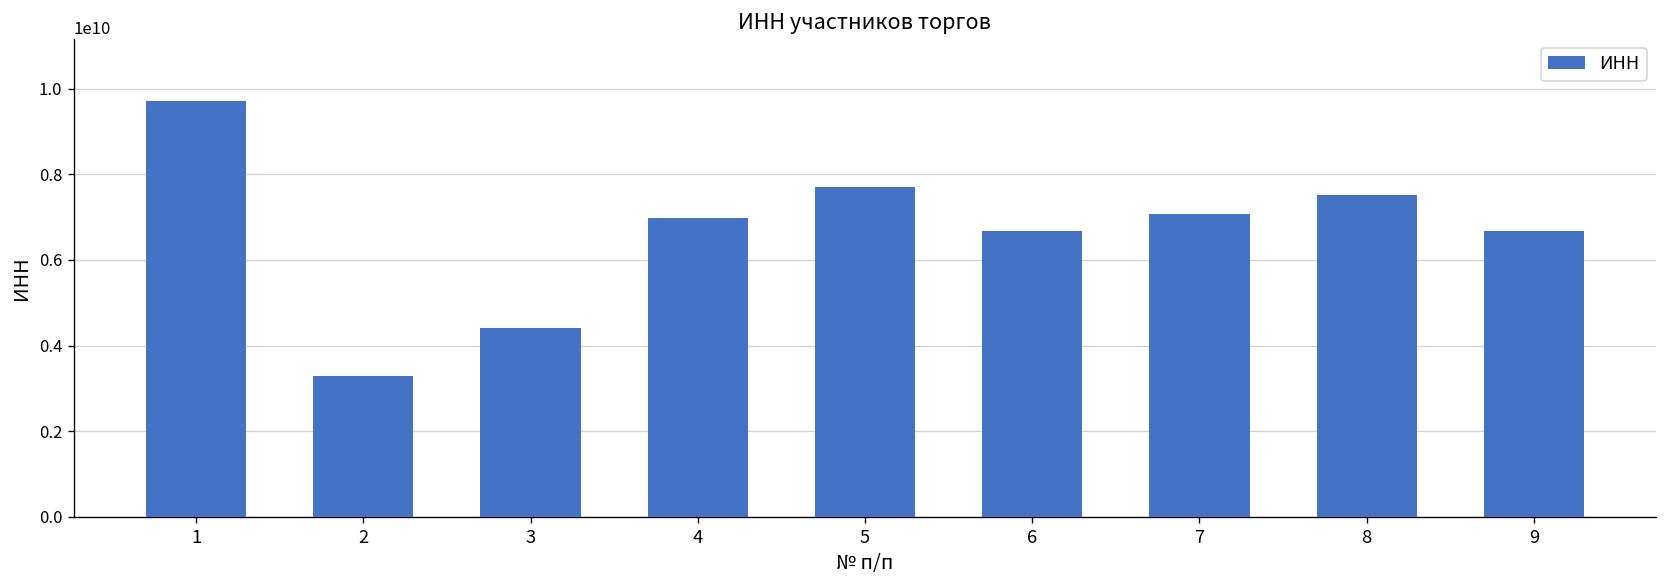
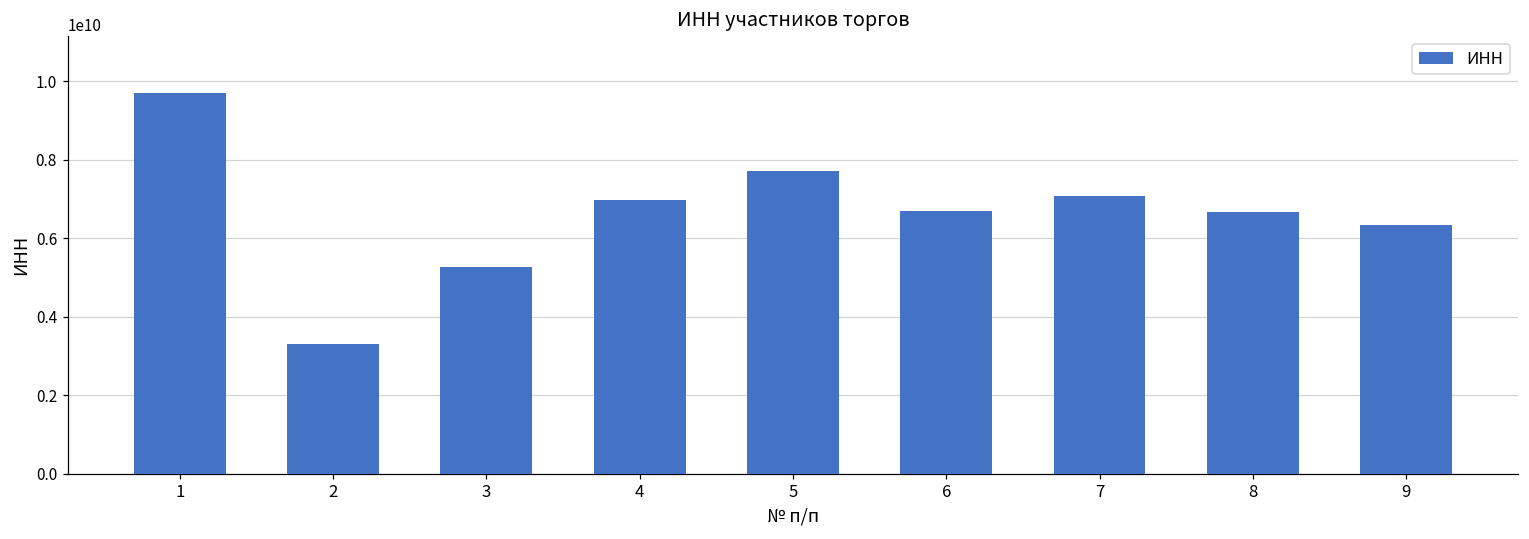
  {
    "1": 9700000000,
    "2": 3300000000,
-   "3": 4400000000,
+   "3": 5300000000,
    "4": 7000000000,
    "5": 7700000000,
    "6": 6700000000,
    "7": 7100000000,
-   "8": 7500000000,
-   "9": 6700000000
+   "8": 6700000000,
+   "9": 6300000000
  }
